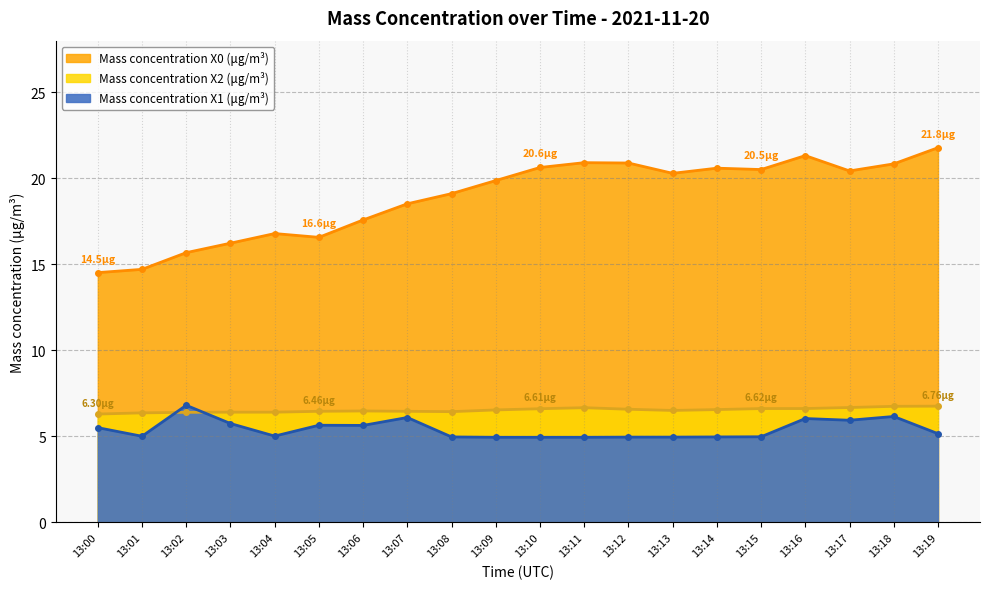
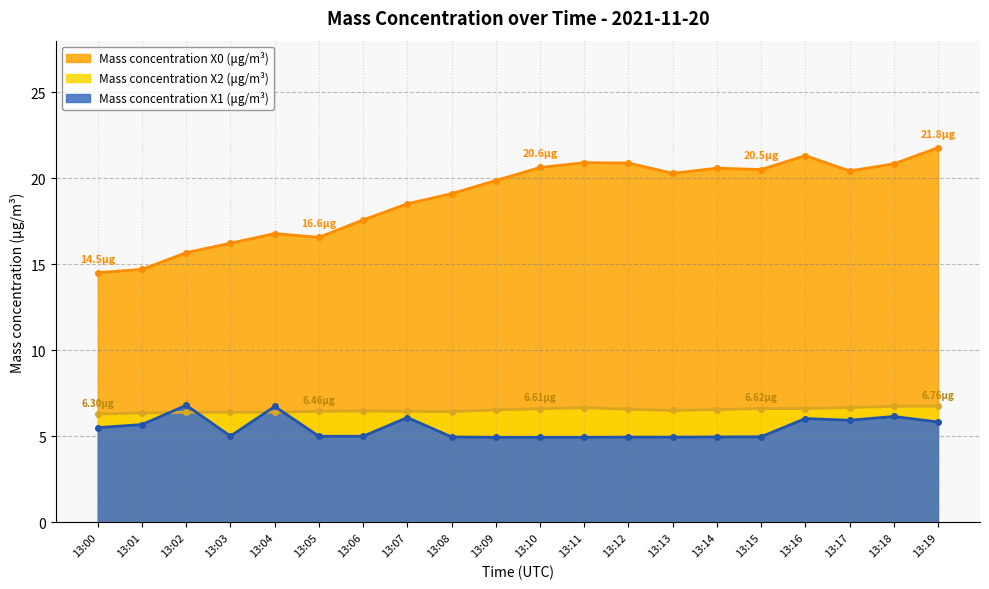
  {
    "Mass concentration X1 (μg/m³)": {
      "13:00": 5.5,
-     "13:01": 5.0,
+     "13:01": 5.7,
      "13:02": 6.8,
-     "13:03": 5.8,
-     "13:04": 5.0,
-     "13:05": 5.7,
-     "13:06": 5.6,
+     "13:03": 5.0,
+     "13:04": 6.7,
+     "13:05": 5.0,
+     "13:06": 5.0,
      "13:07": 6.1,
      "13:08": 5.0,
      "13:09": 5.0,
      "13:10": 5.0,
      "13:11": 5.0,
      "13:12": 5.0,
      "13:13": 5.0,
      "13:14": 5.0,
      "13:15": 5.0,
      "13:16": 6.0,
      "13:17": 5.9,
      "13:18": 6.2,
-     "13:19": 5.2
+     "13:19": 5.8
    }
  }
